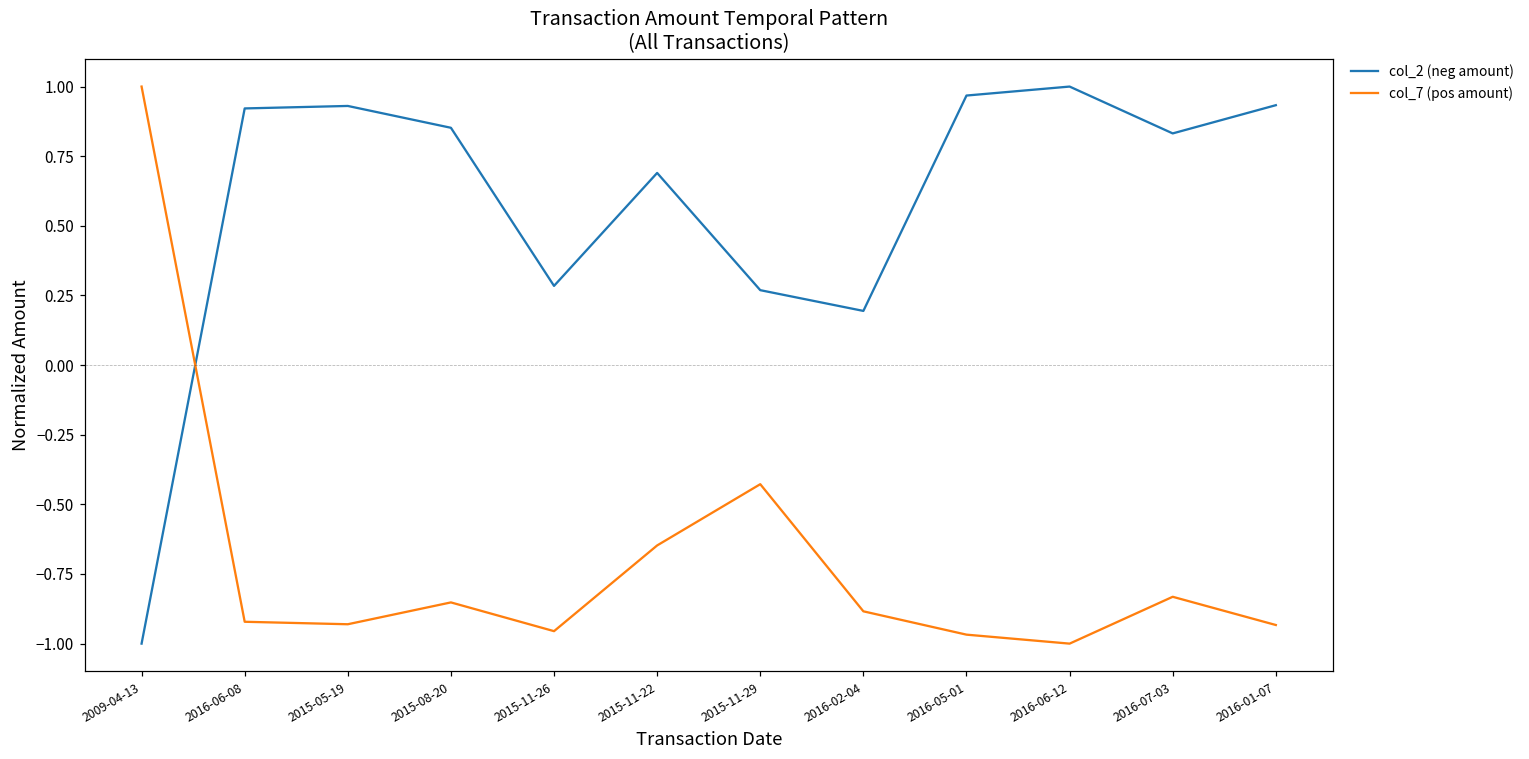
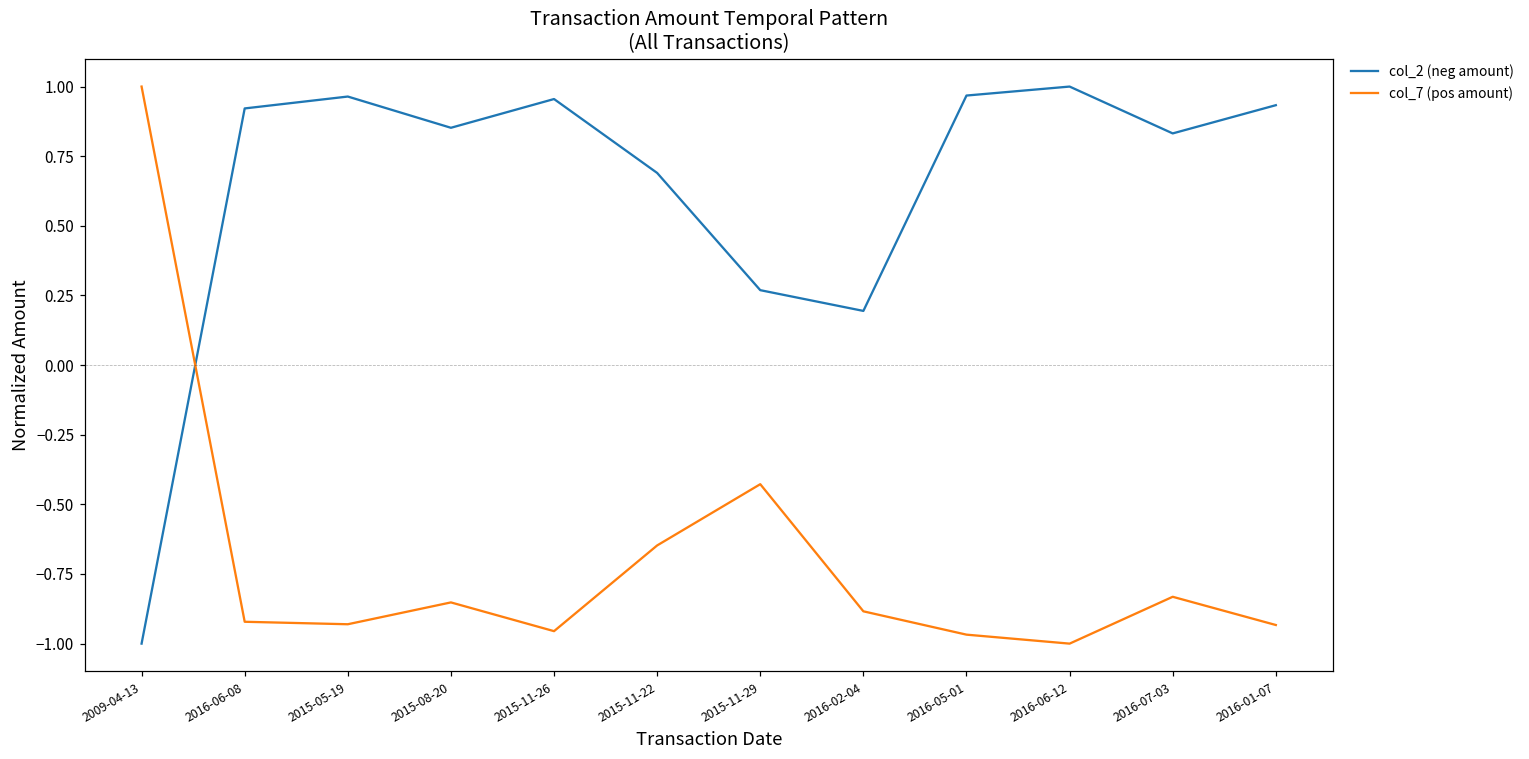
  {
    "col_2 (neg amount)": {
      "2009-04-13": -1.00,
      "2016-06-08": 0.92,
-     "2015-05-19": 0.93,
+     "2015-05-19": 0.96,
      "2015-08-20": 0.85,
-     "2015-11-26": 0.28,
+     "2015-11-26": 0.96,
      "2015-11-22": 0.69,
      "2015-11-29": 0.27,
      "2016-02-04": 0.19,
      "2016-05-01": 0.97,
      "2016-06-12": 1.00,
      "2016-07-03": 0.83,
      "2016-01-07": 0.93
    },
    "col_7 (pos amount)": {
      "2009-04-13": 1.00,
      "2016-06-08": -0.92,
      "2015-05-19": -0.93,
      "2015-08-20": -0.85,
      "2015-11-26": -0.96,
      "2015-11-22": -0.65,
      "2015-11-29": -0.43,
      "2016-02-04": -0.88,
      "2016-05-01": -0.97,
      "2016-06-12": -1.00,
      "2016-07-03": -0.83,
      "2016-01-07": -0.93
    }
  }
